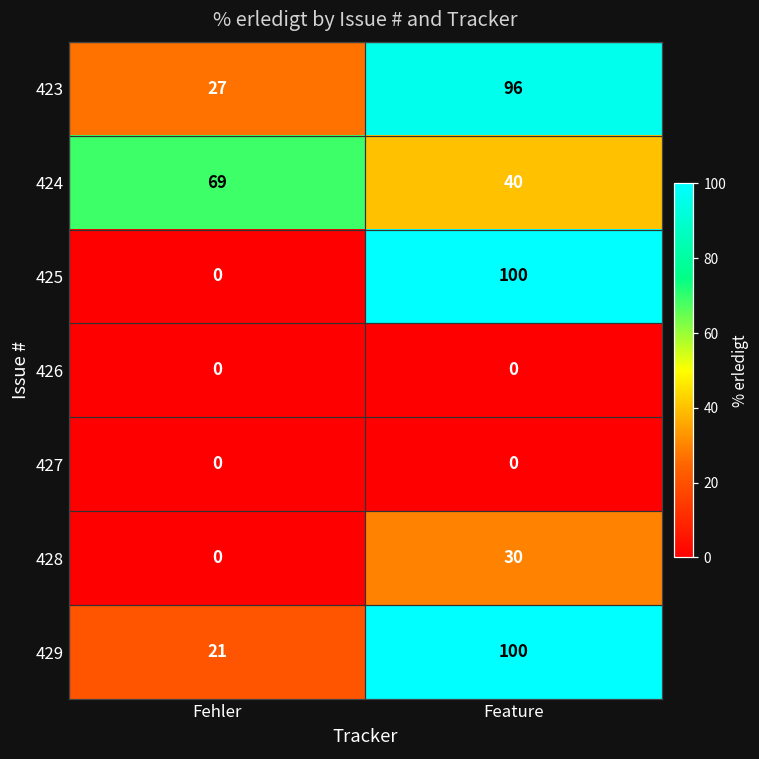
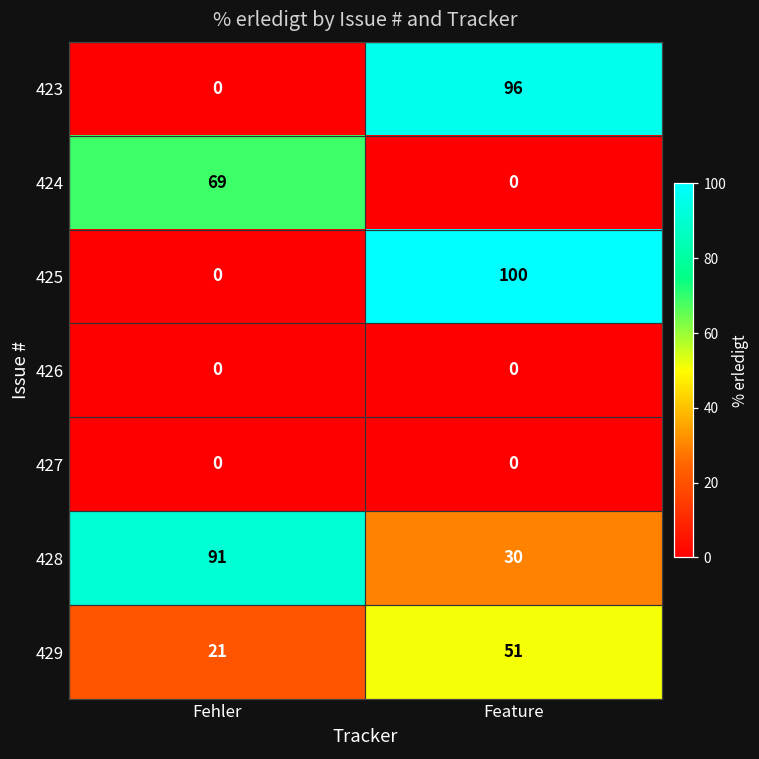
  {
    "423": {
-     "Fehler": 27,
+     "Fehler": 0,
      "Feature": 96
    },
    "424": {
      "Fehler": 69,
-     "Feature": 40
+     "Feature": 0
    },
    "425": {
      "Fehler": 0,
      "Feature": 100
    },
    "426": {
      "Fehler": 0,
      "Feature": 0
    },
    "427": {
      "Fehler": 0,
      "Feature": 0
    },
    "428": {
-     "Fehler": 0,
+     "Fehler": 91,
      "Feature": 30
    },
    "429": {
      "Fehler": 21,
-     "Feature": 100
+     "Feature": 51
    }
  }
